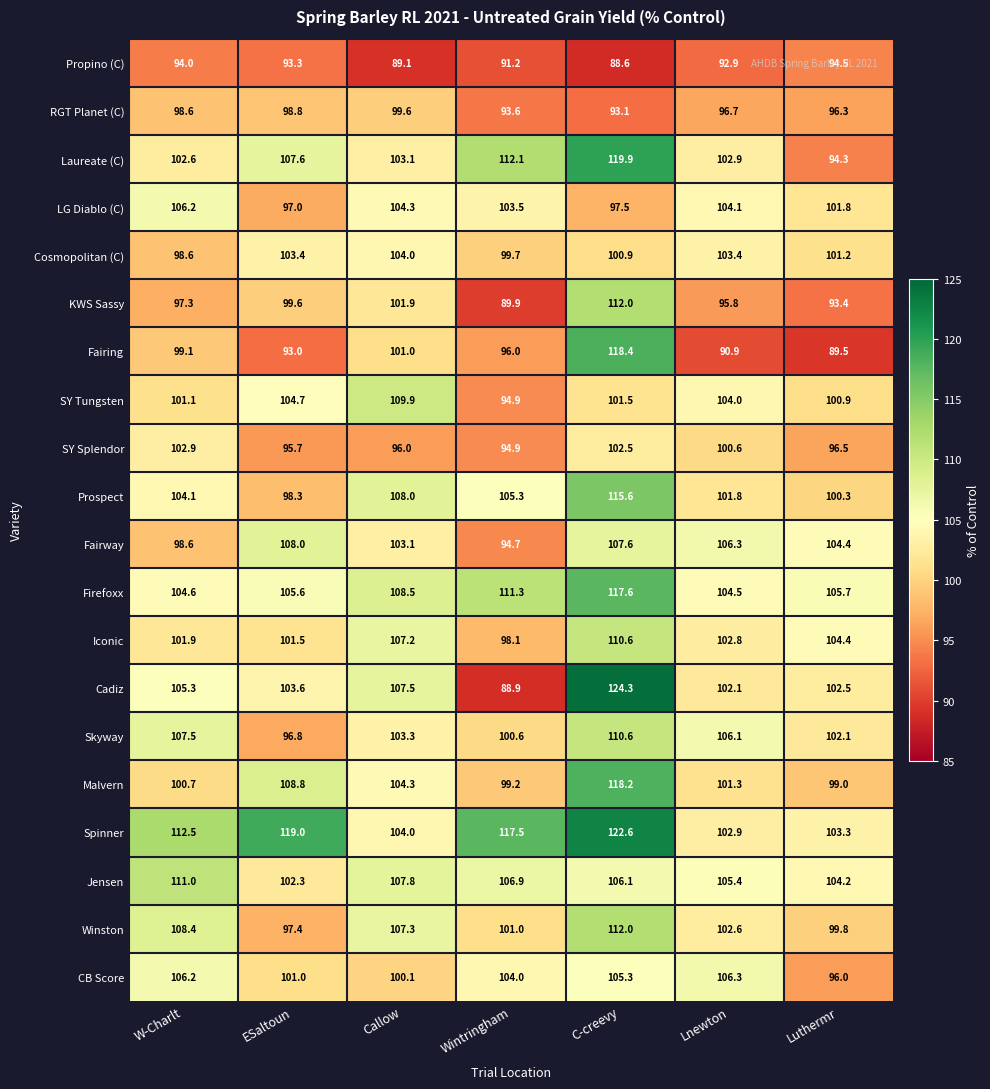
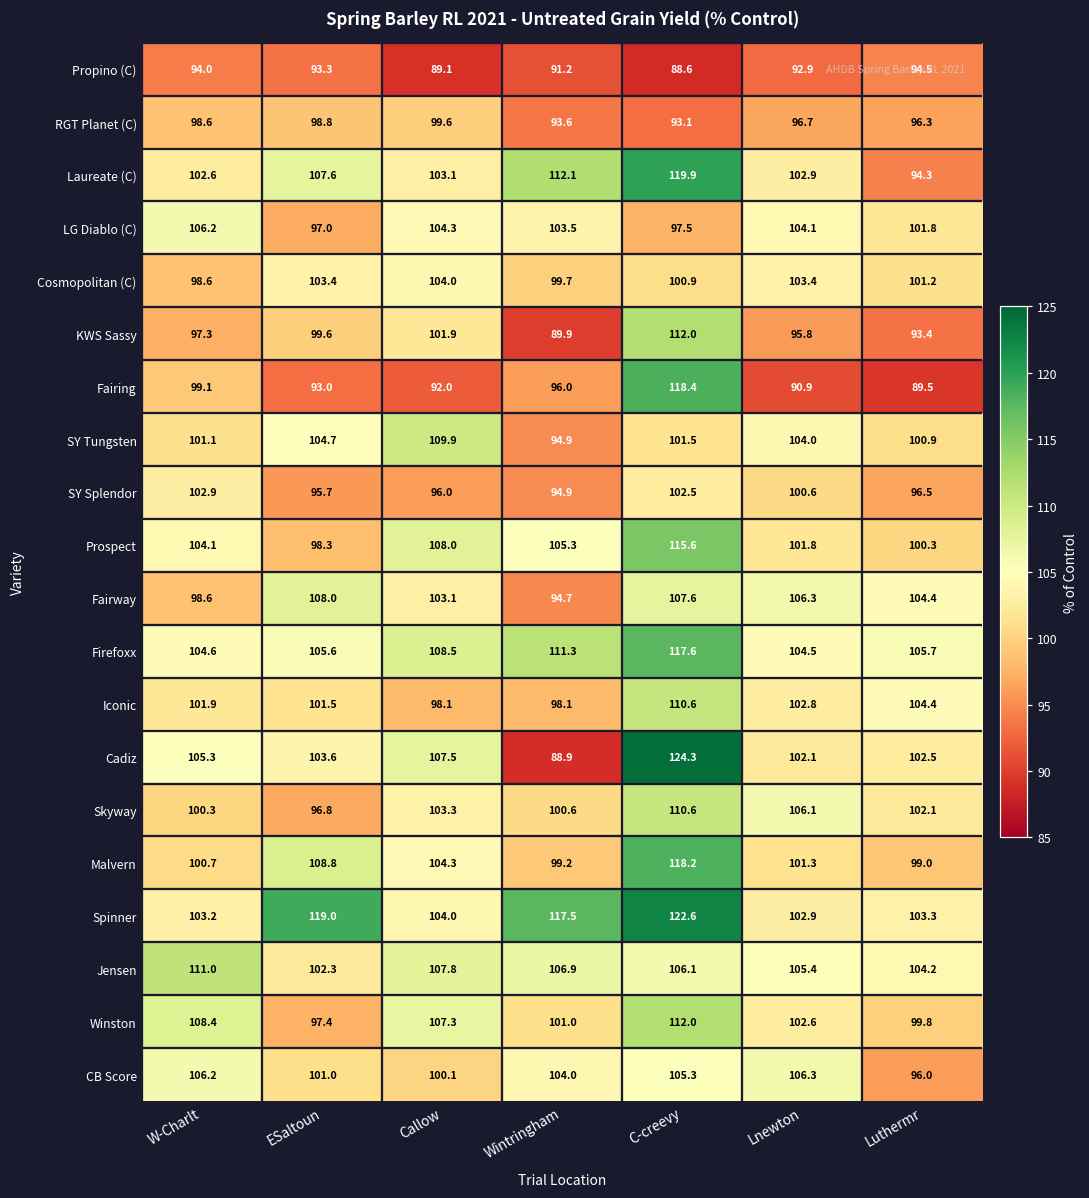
  {
    "Propino (C)": {
      "W-Charlt": 94.0,
      "ESaltoun": 93.3,
      "Callow": 89.1,
      "Wintringham": 91.2,
      "C-creevy": 88.6,
      "Lnewton": 92.9
    },
    "RGT Planet (C)": {
      "W-Charlt": 98.6,
      "ESaltoun": 98.8,
      "Callow": 99.6,
      "Wintringham": 93.6,
      "C-creevy": 93.1,
      "Lnewton": 96.7,
      "Luthermr": 96.3
    },
    "Laureate (C)": {
      "W-Charlt": 102.6,
      "ESaltoun": 107.6,
      "Callow": 103.1,
      "Wintringham": 112.1,
      "C-creevy": 119.9,
      "Lnewton": 102.9,
      "Luthermr": 94.3
    },
    "LG Diablo (C)": {
      "W-Charlt": 106.2,
      "ESaltoun": 97.0,
      "Callow": 104.3,
      "Wintringham": 103.5,
      "C-creevy": 97.5,
      "Lnewton": 104.1,
      "Luthermr": 101.8
    },
    "Cosmopolitan (C)": {
      "W-Charlt": 98.6,
      "ESaltoun": 103.4,
      "Callow": 104.0,
      "Wintringham": 99.7,
      "C-creevy": 100.9,
      "Lnewton": 103.4,
      "Luthermr": 101.2
    },
    "KWS Sassy": {
      "W-Charlt": 97.3,
      "ESaltoun": 99.6,
      "Callow": 101.9,
      "Wintringham": 89.9,
      "C-creevy": 112.0,
      "Lnewton": 95.8,
      "Luthermr": 93.4
    },
    "Fairing": {
      "W-Charlt": 99.1,
      "ESaltoun": 93.0,
-     "Callow": 101.0,
+     "Callow": 92.0,
      "Wintringham": 96.0,
      "C-creevy": 118.4,
      "Lnewton": 90.9,
      "Luthermr": 89.5
    },
    "SY Tungsten": {
      "W-Charlt": 101.1,
      "ESaltoun": 104.7,
      "Callow": 109.9,
      "Wintringham": 94.9,
      "C-creevy": 101.5,
      "Lnewton": 104.0,
      "Luthermr": 100.9
    },
    "SY Splendor": {
      "W-Charlt": 102.9,
      "ESaltoun": 95.7,
      "Callow": 96.0,
      "Wintringham": 94.9,
      "C-creevy": 102.5,
      "Lnewton": 100.6,
      "Luthermr": 96.5
    },
    "Prospect": {
      "W-Charlt": 104.1,
      "ESaltoun": 98.3,
      "Callow": 108.0,
      "Wintringham": 105.3,
      "C-creevy": 115.6,
      "Lnewton": 101.8,
      "Luthermr": 100.3
    },
    "Fairway": {
      "W-Charlt": 98.6,
      "ESaltoun": 108.0,
      "Callow": 103.1,
      "Wintringham": 94.7,
      "C-creevy": 107.6,
      "Lnewton": 106.3,
      "Luthermr": 104.4
    },
    "Firefoxx": {
      "W-Charlt": 104.6,
      "ESaltoun": 105.6,
      "Callow": 108.5,
      "Wintringham": 111.3,
      "C-creevy": 117.6,
      "Lnewton": 104.5,
      "Luthermr": 105.7
    },
    "Iconic": {
      "W-Charlt": 101.9,
      "ESaltoun": 101.5,
-     "Callow": 107.2,
+     "Callow": 98.1,
      "Wintringham": 98.1,
      "C-creevy": 110.6,
      "Lnewton": 102.8,
      "Luthermr": 104.4
    },
    "Cadiz": {
      "W-Charlt": 105.3,
      "ESaltoun": 103.6,
      "Callow": 107.5,
      "Wintringham": 88.9,
      "C-creevy": 124.3,
      "Lnewton": 102.1,
      "Luthermr": 102.5
    },
    "Skyway": {
-     "W-Charlt": 107.5,
+     "W-Charlt": 100.3,
      "ESaltoun": 96.8,
      "Callow": 103.3,
      "Wintringham": 100.6,
      "C-creevy": 110.6,
      "Lnewton": 106.1,
      "Luthermr": 102.1
    },
    "Malvern": {
      "W-Charlt": 100.7,
      "ESaltoun": 108.8,
      "Callow": 104.3,
      "Wintringham": 99.2,
      "C-creevy": 118.2,
      "Lnewton": 101.3,
      "Luthermr": 99.0
    },
    "Spinner": {
-     "W-Charlt": 112.5,
+     "W-Charlt": 103.2,
      "ESaltoun": 119.0,
      "Callow": 104.0,
      "Wintringham": 117.5,
      "C-creevy": 122.6,
      "Lnewton": 102.9,
      "Luthermr": 103.3
    },
    "Jensen": {
      "W-Charlt": 111.0,
      "ESaltoun": 102.3,
      "Callow": 107.8,
      "Wintringham": 106.9,
      "C-creevy": 106.1,
      "Lnewton": 105.4,
      "Luthermr": 104.2
    },
    "Winston": {
      "W-Charlt": 108.4,
      "ESaltoun": 97.4,
      "Callow": 107.3,
      "Wintringham": 101.0,
      "C-creevy": 112.0,
      "Lnewton": 102.6,
      "Luthermr": 99.8
    },
    "CB Score": {
      "W-Charlt": 106.2,
      "ESaltoun": 101.0,
      "Callow": 100.1,
      "Wintringham": 104.0,
      "C-creevy": 105.3,
      "Lnewton": 106.3,
      "Luthermr": 96.0
    }
  }
